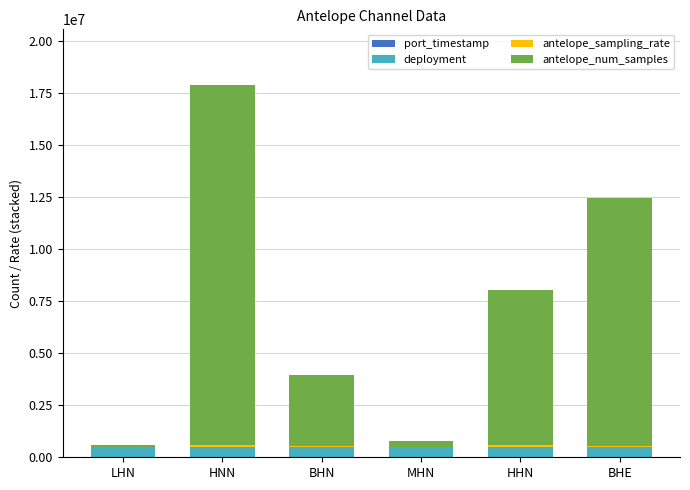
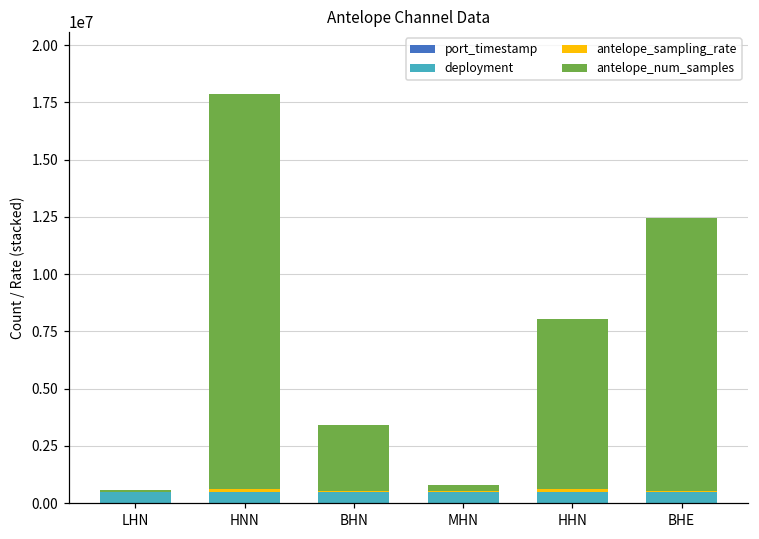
  {
    "port_timestamp": {
      "LHN": 0,
      "HNN": 0,
      "BHN": 0,
      "MHN": 0,
      "HHN": 0,
      "BHE": 0
    },
    "deployment": {
      "LHN": 500000,
      "HNN": 500000,
      "BHN": 500000,
      "MHN": 500000,
      "HHN": 500000,
      "BHE": 500000
    },
    "antelope_num_samples": {
      "HNN": 17300000,
-     "BHN": 3500000,
+     "BHN": 2900000,
      "MHN": 300000,
      "HHN": 7500000,
      "BHE": 11900000
    }
  }
